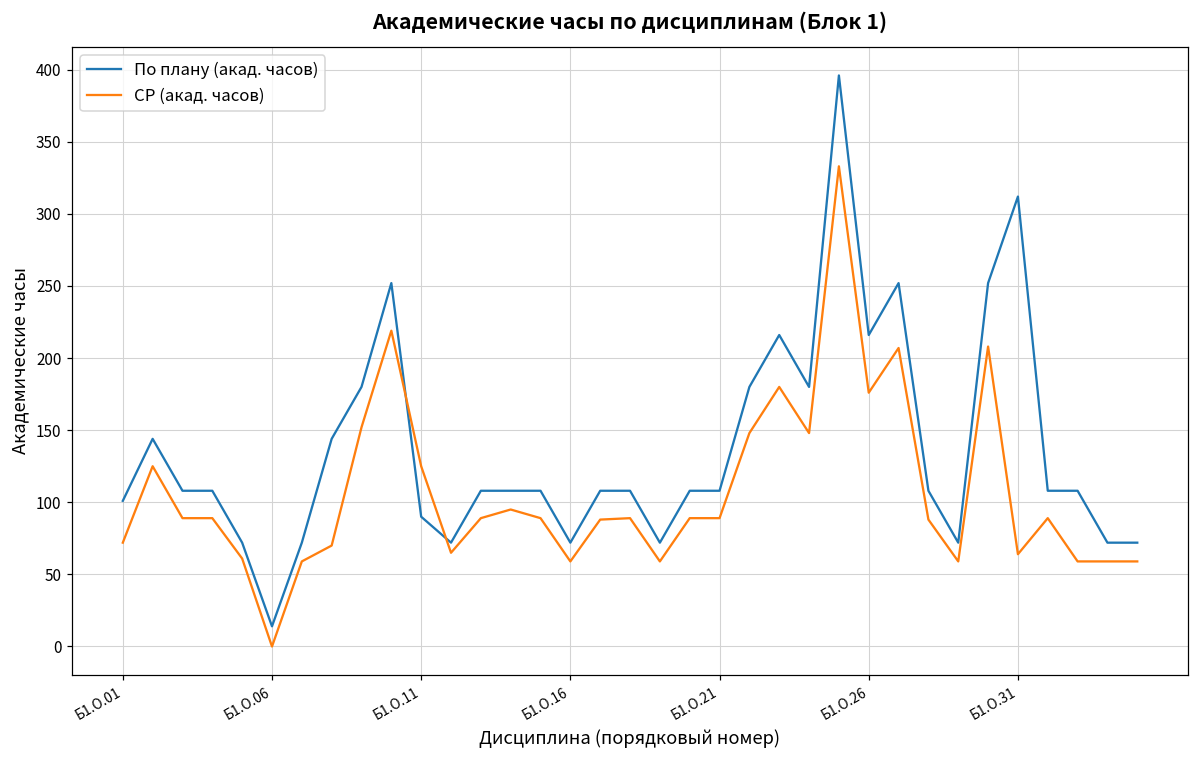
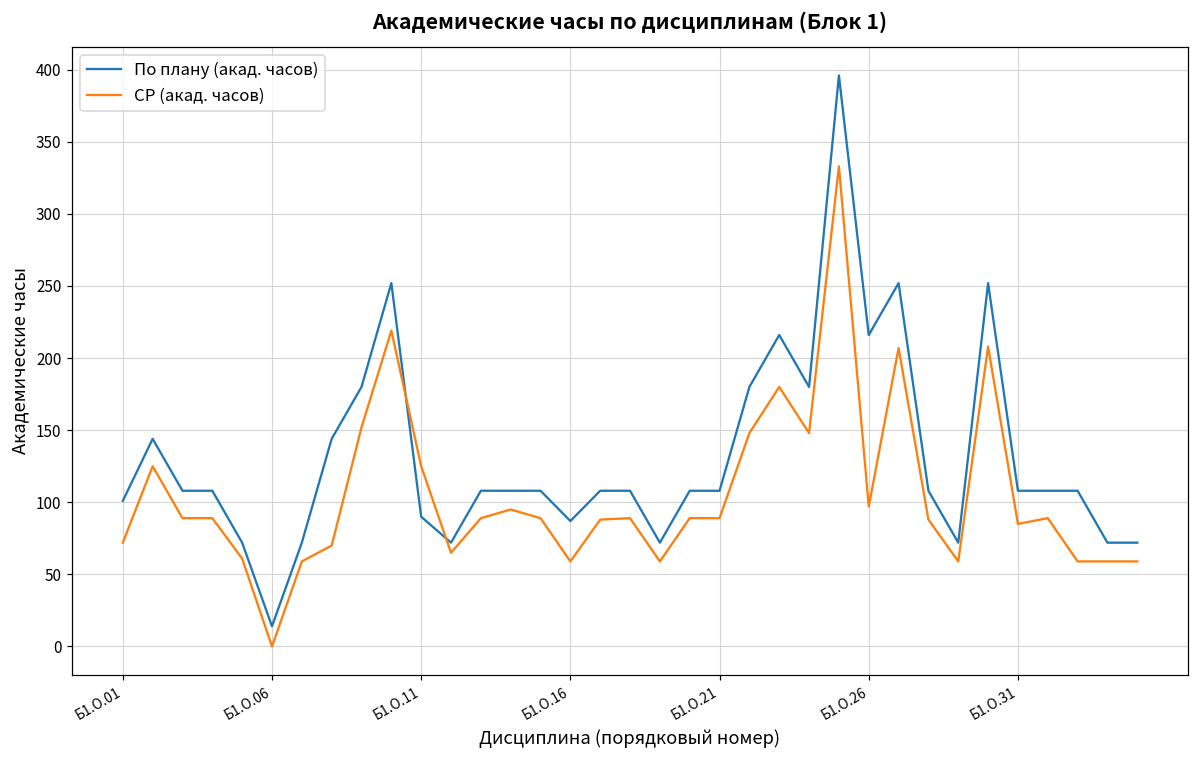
  {
    "По плану (акад. часов)": {
      "Б1.О.01": 101,
      "Б1.О.06": 14,
      "Б1.О.11": 90,
-     "Б1.О.16": 72,
+     "Б1.О.16": 87,
      "Б1.О.21": 108,
      "Б1.О.26": 216,
-     "Б1.О.31": 312
+     "Б1.О.31": 108
    },
    "СР (акад. часов)": {
      "Б1.О.01": 72,
      "Б1.О.06": 0,
      "Б1.О.11": 125,
      "Б1.О.16": 59,
      "Б1.О.21": 89,
-     "Б1.О.26": 176,
-     "Б1.О.31": 64
+     "Б1.О.26": 97,
+     "Б1.О.31": 85
    }
  }
